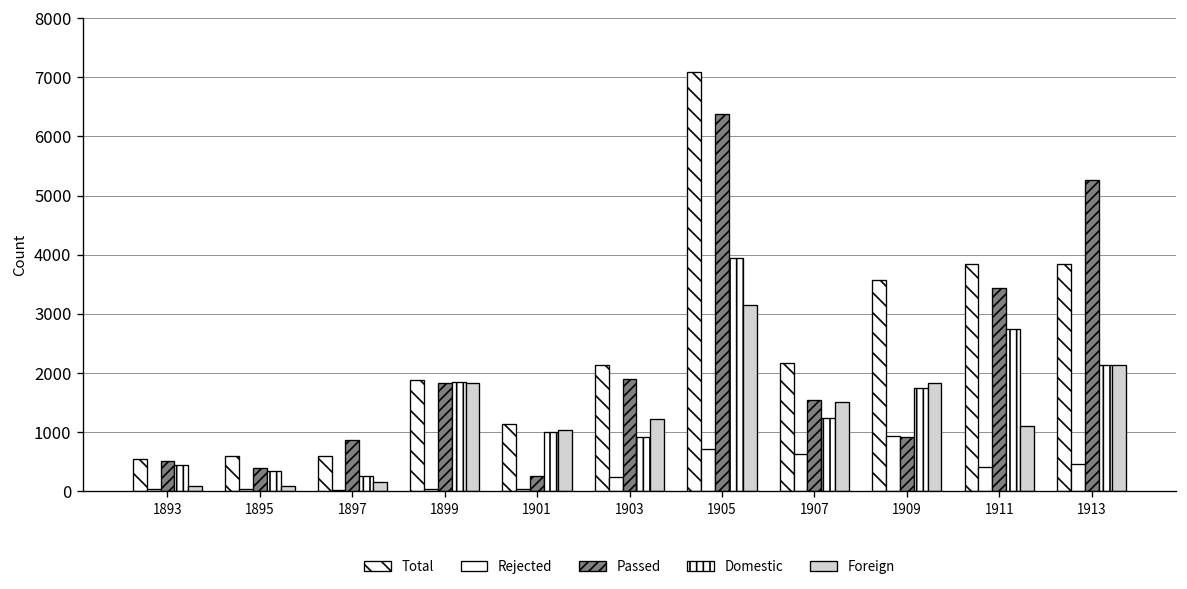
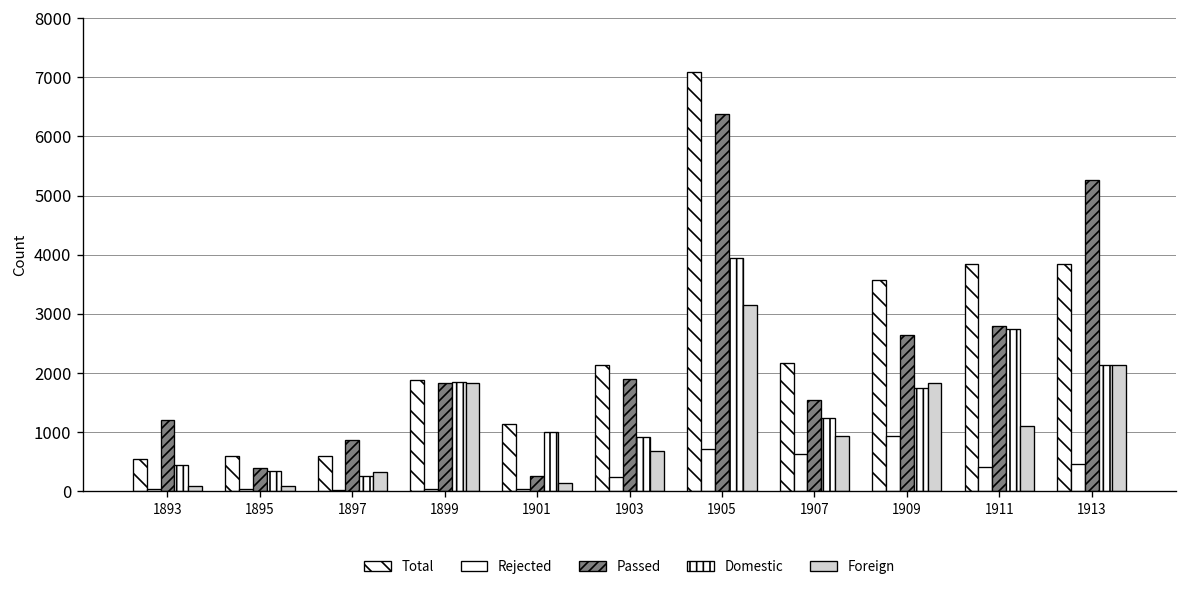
  {
    "Passed": {
-     "1893": 500,
+     "1893": 1200,
      "1895": 400,
      "1897": 900,
      "1899": 1800,
      "1901": 300,
      "1903": 1900,
      "1905": 6400,
      "1907": 1500,
-     "1909": 900,
-     "1911": 3400,
+     "1909": 2600,
+     "1911": 2800,
      "1913": 5300
    },
    "Foreign": {
      "1893": 100,
      "1895": 100,
-     "1897": 200,
+     "1897": 300,
      "1899": 1800,
-     "1901": 1000,
-     "1903": 1200,
+     "1901": 100,
+     "1903": 700,
      "1905": 3100,
-     "1907": 1500,
+     "1907": 900,
      "1909": 1800,
      "1911": 1100,
      "1913": 2100
    }
  }
